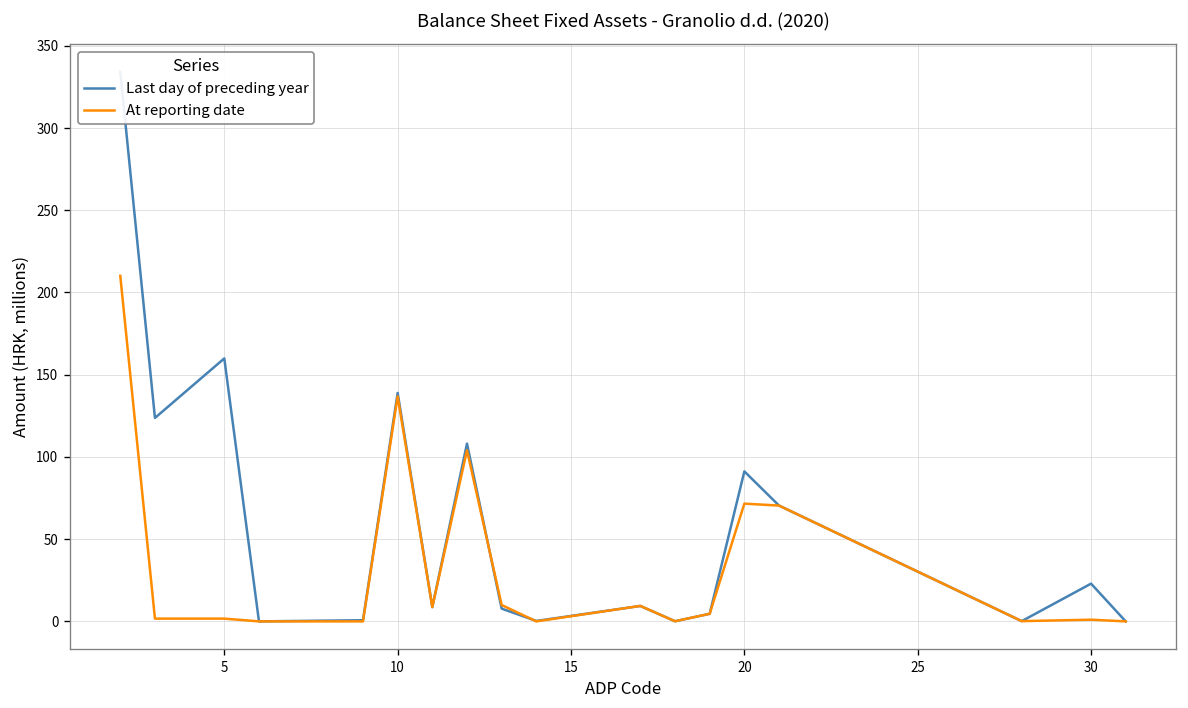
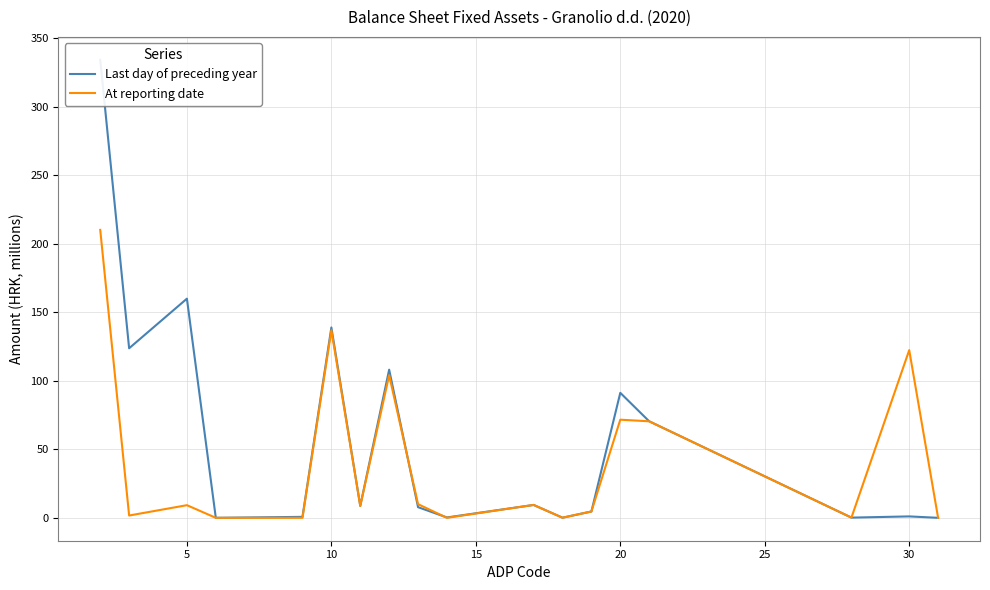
  {
    "Last day of preceding year": {
      "5": 160,
      "10": 139,
      "20": 91,
-     "30": 23
+     "30": 1
    },
    "At reporting date": {
-     "5": 2,
+     "5": 9,
      "10": 137,
      "20": 72,
-     "30": 1
+     "30": 122
    }
  }
